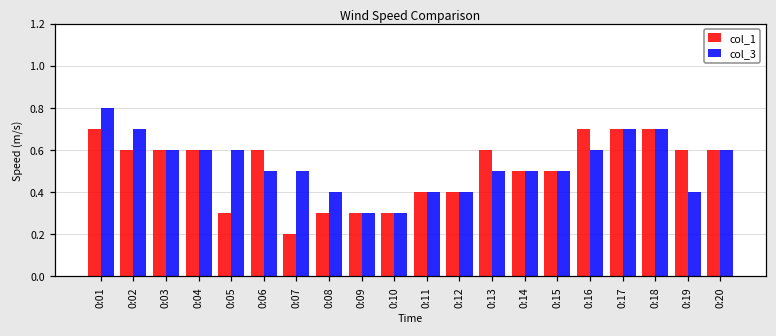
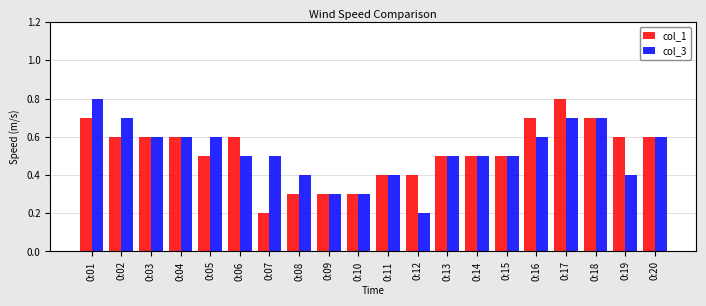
  {
    "col_1": {
      "0:01": 0.7,
      "0:02": 0.6,
      "0:03": 0.6,
      "0:04": 0.6,
-     "0:05": 0.3,
+     "0:05": 0.5,
      "0:06": 0.6,
      "0:07": 0.2,
      "0:08": 0.3,
      "0:09": 0.3,
      "0:10": 0.3,
      "0:11": 0.4,
      "0:12": 0.4,
-     "0:13": 0.6,
+     "0:13": 0.5,
      "0:14": 0.5,
      "0:15": 0.5,
      "0:16": 0.7,
-     "0:17": 0.7,
+     "0:17": 0.8,
      "0:18": 0.7,
      "0:19": 0.6,
      "0:20": 0.6
    },
    "col_3": {
      "0:01": 0.8,
      "0:02": 0.7,
      "0:03": 0.6,
      "0:04": 0.6,
      "0:05": 0.6,
      "0:06": 0.5,
      "0:07": 0.5,
      "0:08": 0.4,
      "0:09": 0.3,
      "0:10": 0.3,
      "0:11": 0.4,
-     "0:12": 0.4,
+     "0:12": 0.2,
      "0:13": 0.5,
      "0:14": 0.5,
      "0:15": 0.5,
      "0:16": 0.6,
      "0:17": 0.7,
      "0:18": 0.7,
      "0:19": 0.4,
      "0:20": 0.6
    }
  }
